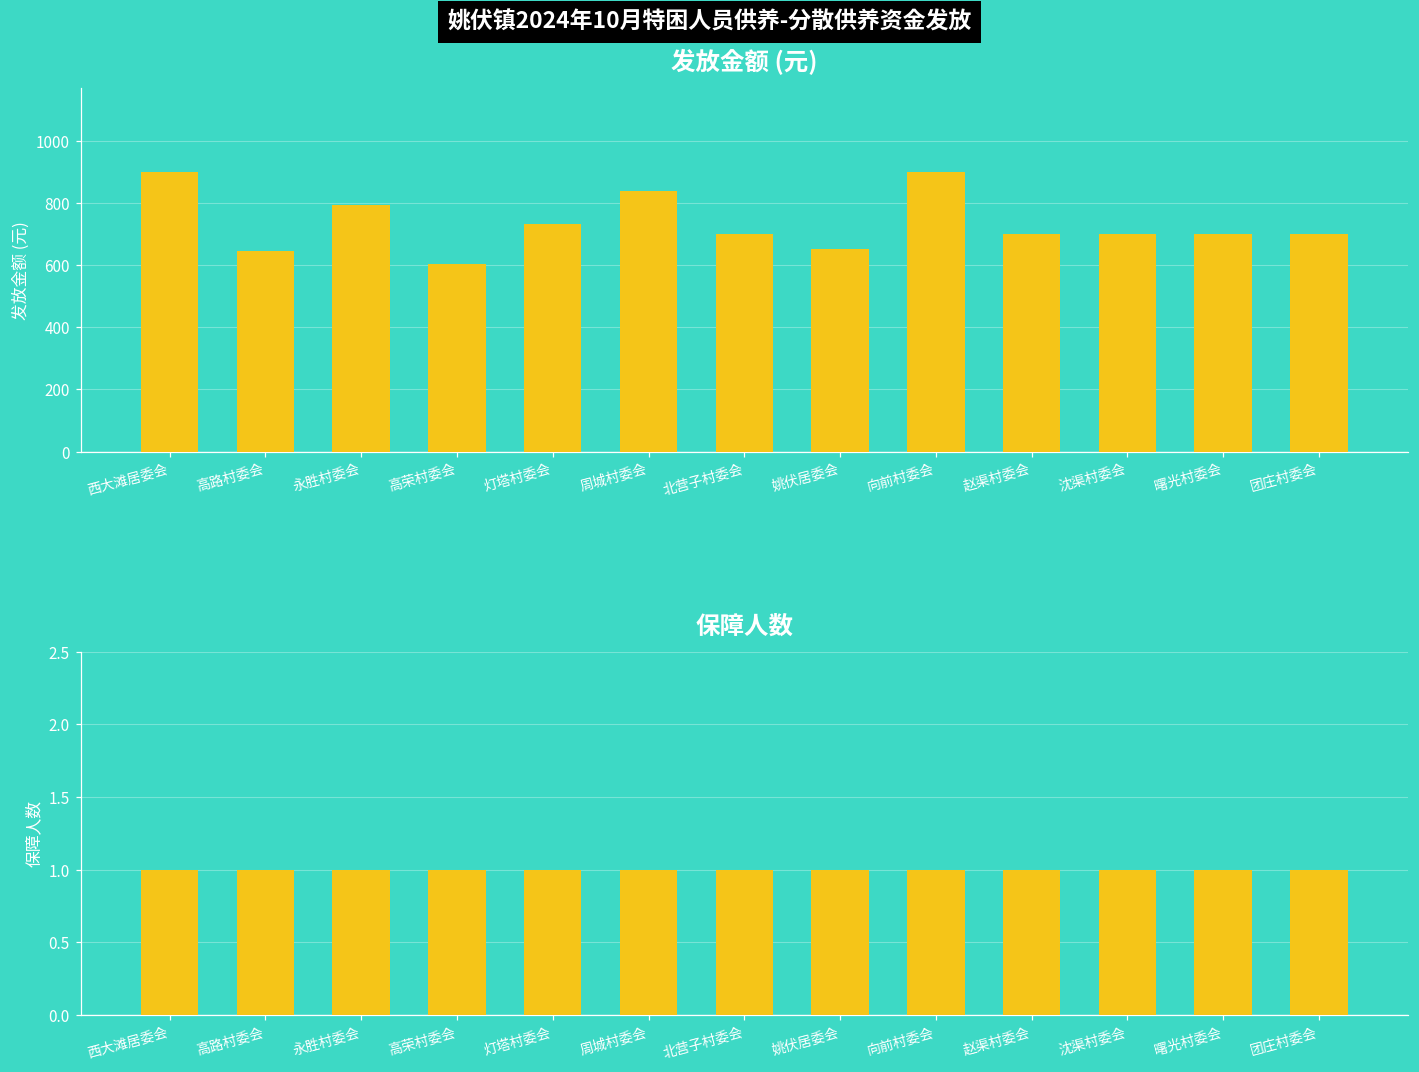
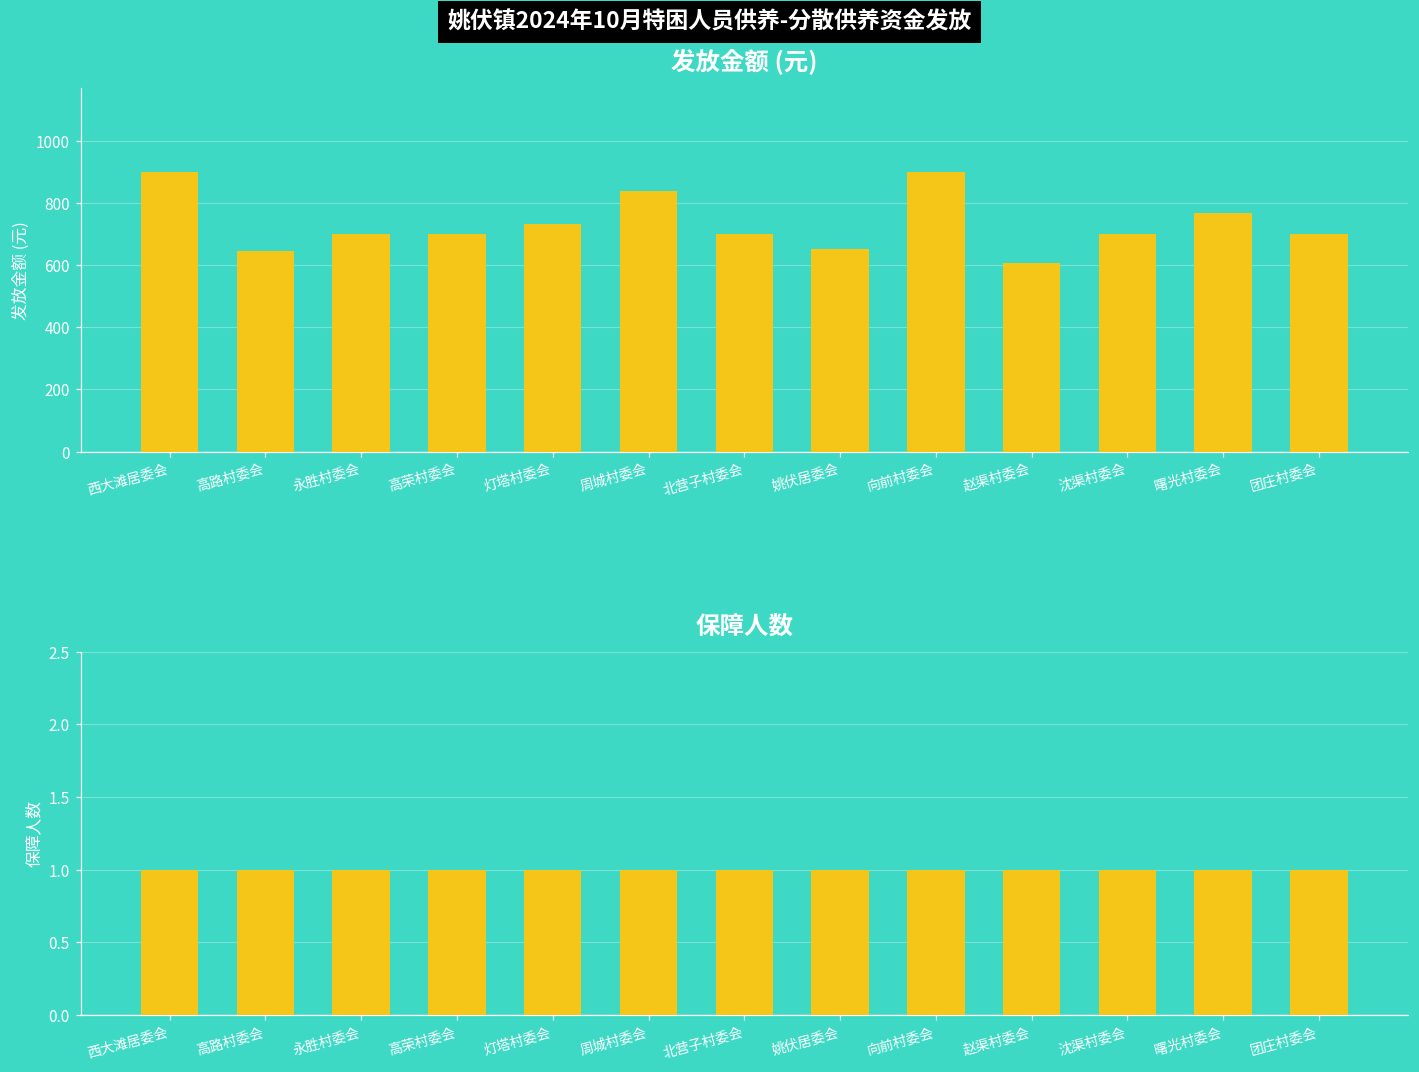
  {
    "发放金额 (元)": {
      "西大滩居委会": 900,
      "高路村委会": 650,
-     "永胜村委会": 790,
-     "高荣村委会": 600,
+     "永胜村委会": 700,
+     "高荣村委会": 700,
      "灯塔村委会": 730,
      "周城村委会": 840,
      "北营子村委会": 700,
      "姚伏居委会": 650,
      "向前村委会": 900,
-     "赵渠村委会": 700,
+     "赵渠村委会": 610,
      "沈渠村委会": 700,
-     "曙光村委会": 700,
+     "曙光村委会": 770,
      "团庄村委会": 700
    },
    "保障人数": {
      "西大滩居委会": 1.00,
      "高路村委会": 1.00,
      "永胜村委会": 1.00,
      "高荣村委会": 1.00,
      "灯塔村委会": 1.00,
      "周城村委会": 1.00,
      "北营子村委会": 1.00,
      "姚伏居委会": 1.00,
      "向前村委会": 1.00,
      "赵渠村委会": 1.00,
      "沈渠村委会": 1.00,
      "曙光村委会": 1.00,
      "团庄村委会": 1.00
    }
  }
